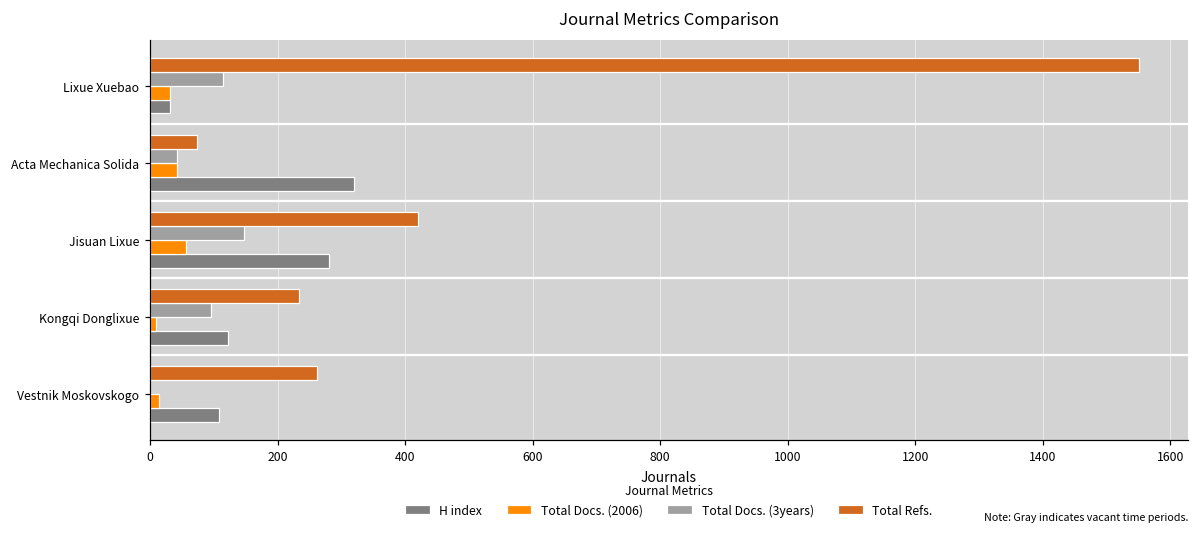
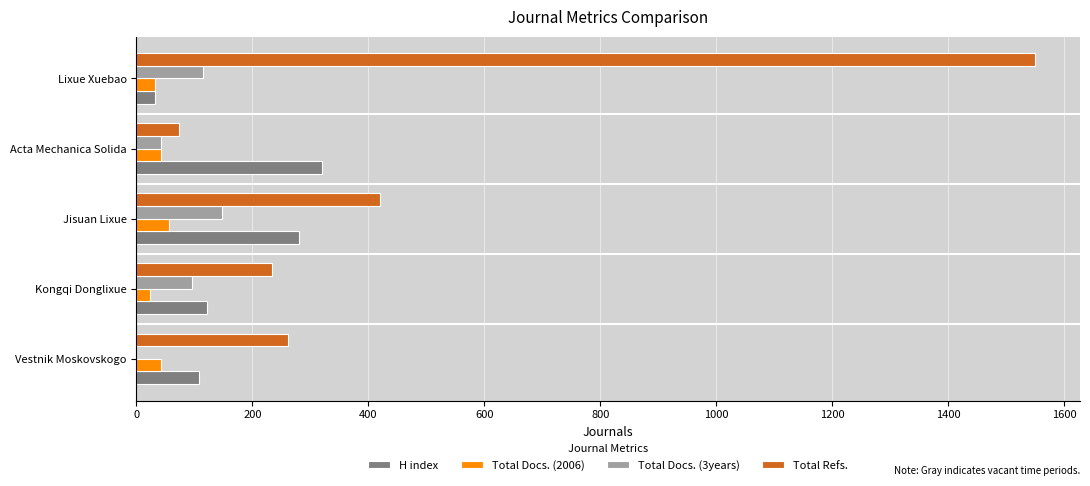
  {
    "Total Docs. (2006)": {
      "Lixue Xuebao": 30,
      "Acta Mechanica Solida": 40,
      "Jisuan Lixue": 60,
-     "Kongqi Donglixue": 10,
-     "Vestnik Moskovskogo": 10
+     "Kongqi Donglixue": 20,
+     "Vestnik Moskovskogo": 40
    },
    "Total Refs.": {
      "Lixue Xuebao": 1550,
      "Acta Mechanica Solida": 70,
      "Jisuan Lixue": 420,
      "Kongqi Donglixue": 230,
      "Vestnik Moskovskogo": 260
    }
  }
